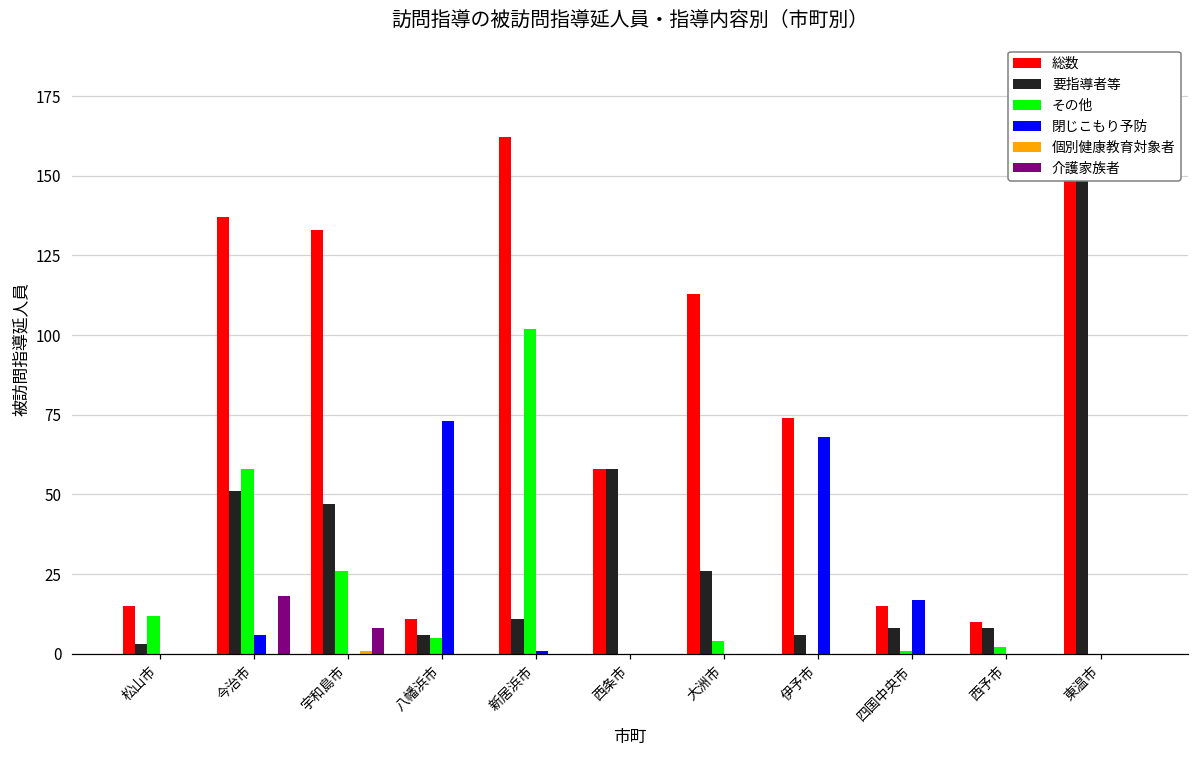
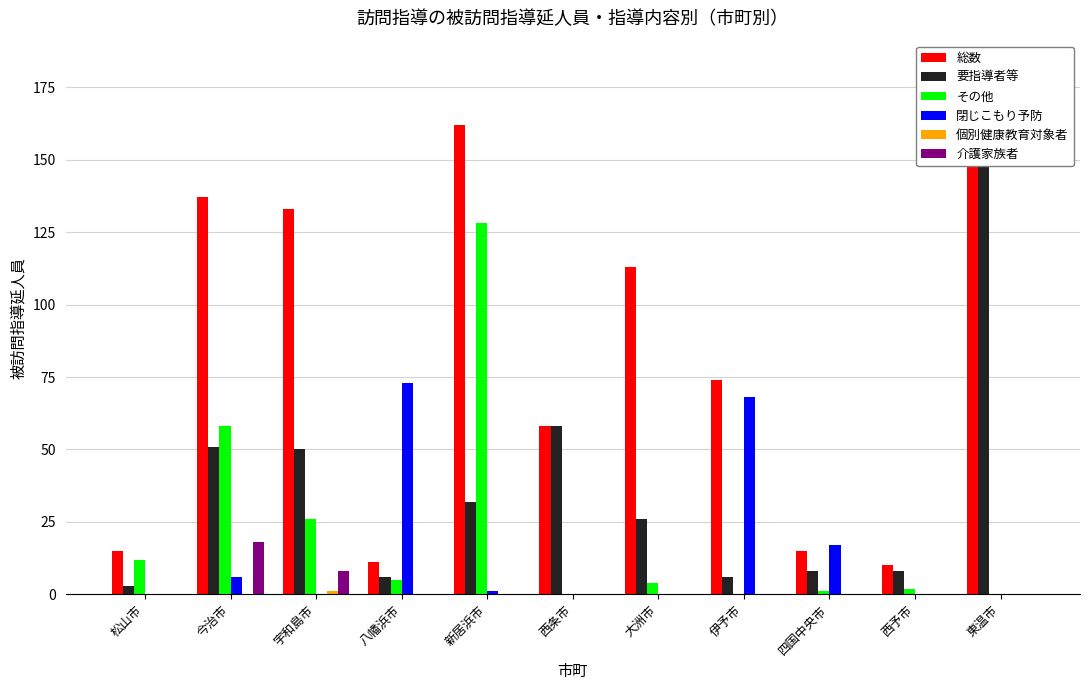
  {
    "総数": {
      "松山市": 15,
      "今治市": 137,
      "宇和島市": 133,
      "八幡浜市": 11,
      "新居浜市": 162,
      "西条市": 58,
      "大洲市": 113,
      "伊予市": 74,
      "四国中央市": 15,
      "西予市": 10
    },
    "要指導者等": {
      "松山市": 3,
      "今治市": 51,
-     "宇和島市": 47,
+     "宇和島市": 50,
      "八幡浜市": 6,
-     "新居浜市": 11,
+     "新居浜市": 32,
      "西条市": 58,
      "大洲市": 26,
      "伊予市": 6,
      "四国中央市": 8,
      "西予市": 8
    },
    "その他": {
      "松山市": 12,
      "今治市": 58,
      "宇和島市": 26,
      "八幡浜市": 5,
-     "新居浜市": 102,
+     "新居浜市": 128,
      "西条市": 0,
      "大洲市": 4,
      "伊予市": 0,
      "四国中央市": 1,
      "西予市": 2,
      "東温市": 0
    },
    "閉じこもり予防": {
      "松山市": 0,
      "今治市": 6,
      "宇和島市": 0,
      "八幡浜市": 73,
      "新居浜市": 1,
      "西条市": 0,
      "大洲市": 0,
      "伊予市": 68,
      "四国中央市": 17,
      "西予市": 0,
      "東温市": 0
    },
    "個別健康教育対象者": {
      "松山市": 0,
      "今治市": 0,
      "宇和島市": 1,
      "八幡浜市": 0,
      "新居浜市": 0,
      "西条市": 0,
      "大洲市": 0,
      "伊予市": 0,
      "四国中央市": 0,
      "西予市": 0,
      "東温市": 0
    },
    "介護家族者": {
      "松山市": 0,
      "今治市": 18,
      "宇和島市": 8,
      "八幡浜市": 0,
      "新居浜市": 0,
      "西条市": 0,
      "大洲市": 0,
      "伊予市": 0,
      "四国中央市": 0,
      "西予市": 0,
      "東温市": 0
    }
  }
